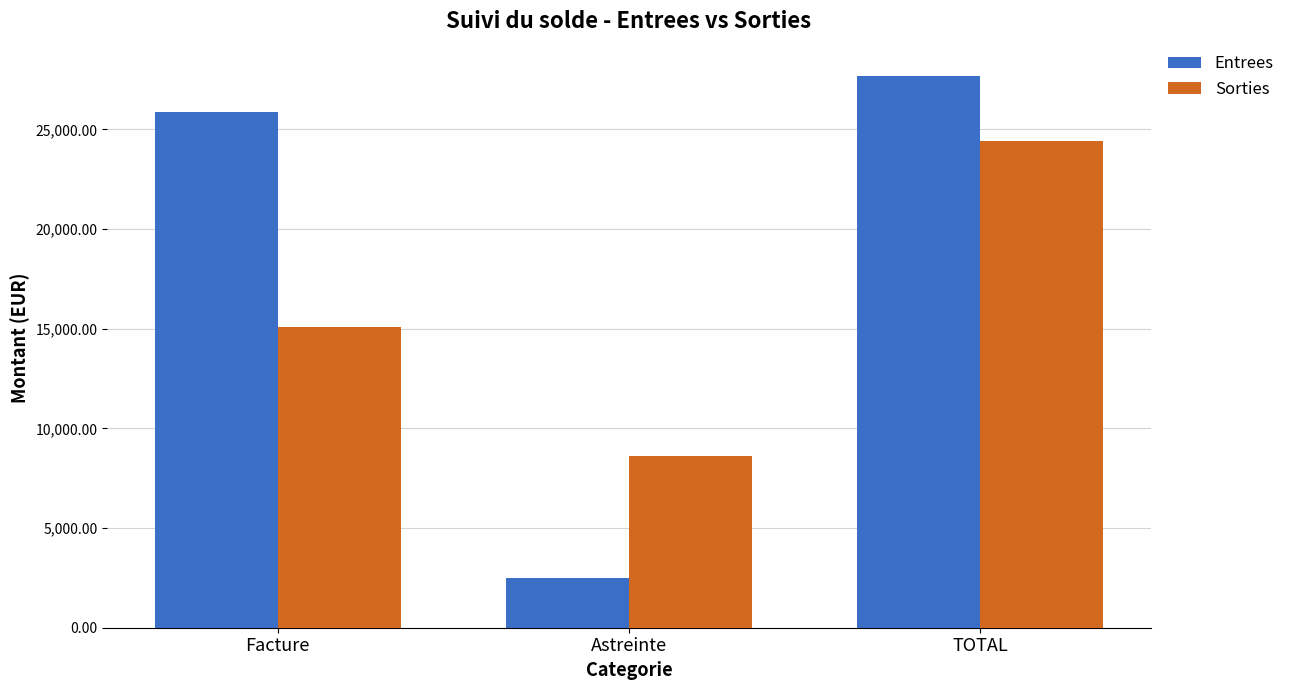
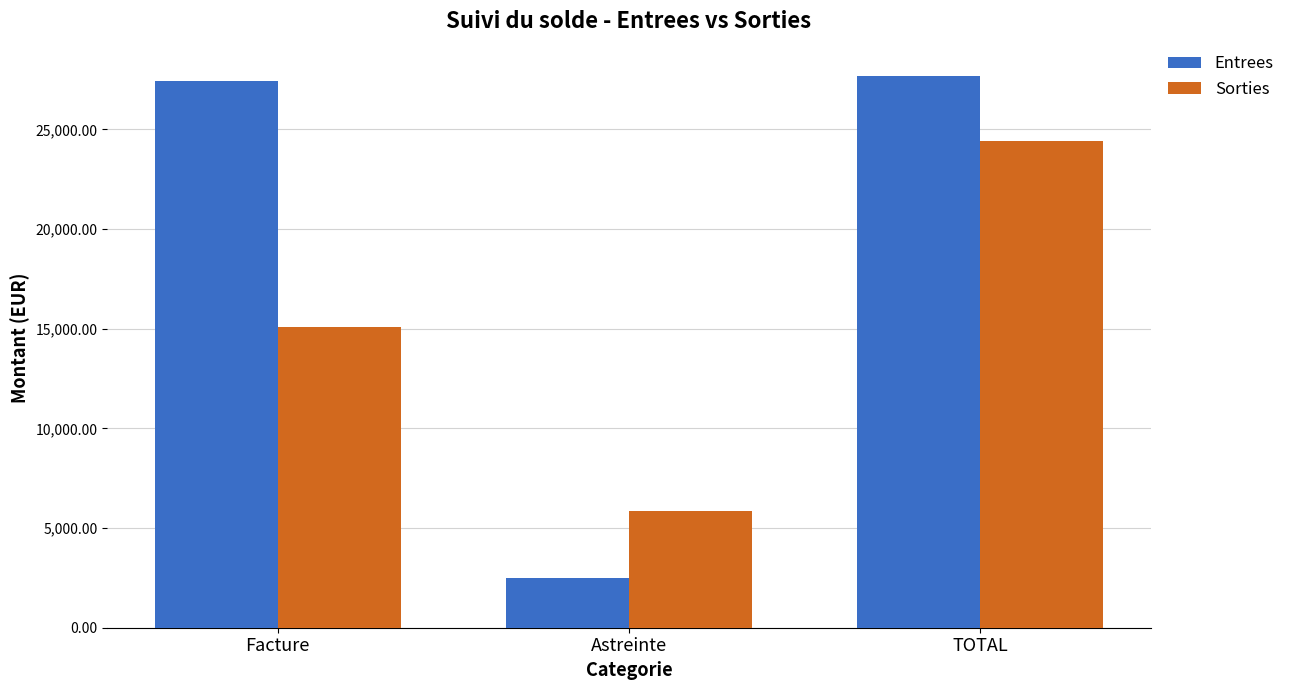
  {
    "Entrees": {
-     "Facture": "25,900",
+     "Facture": "27,400",
      "Astreinte": "2,500",
      "TOTAL": "27,700"
    },
    "Sorties": {
      "Facture": "15,100",
-     "Astreinte": "8,600",
+     "Astreinte": "5,800",
      "TOTAL": "24,400"
    }
  }
